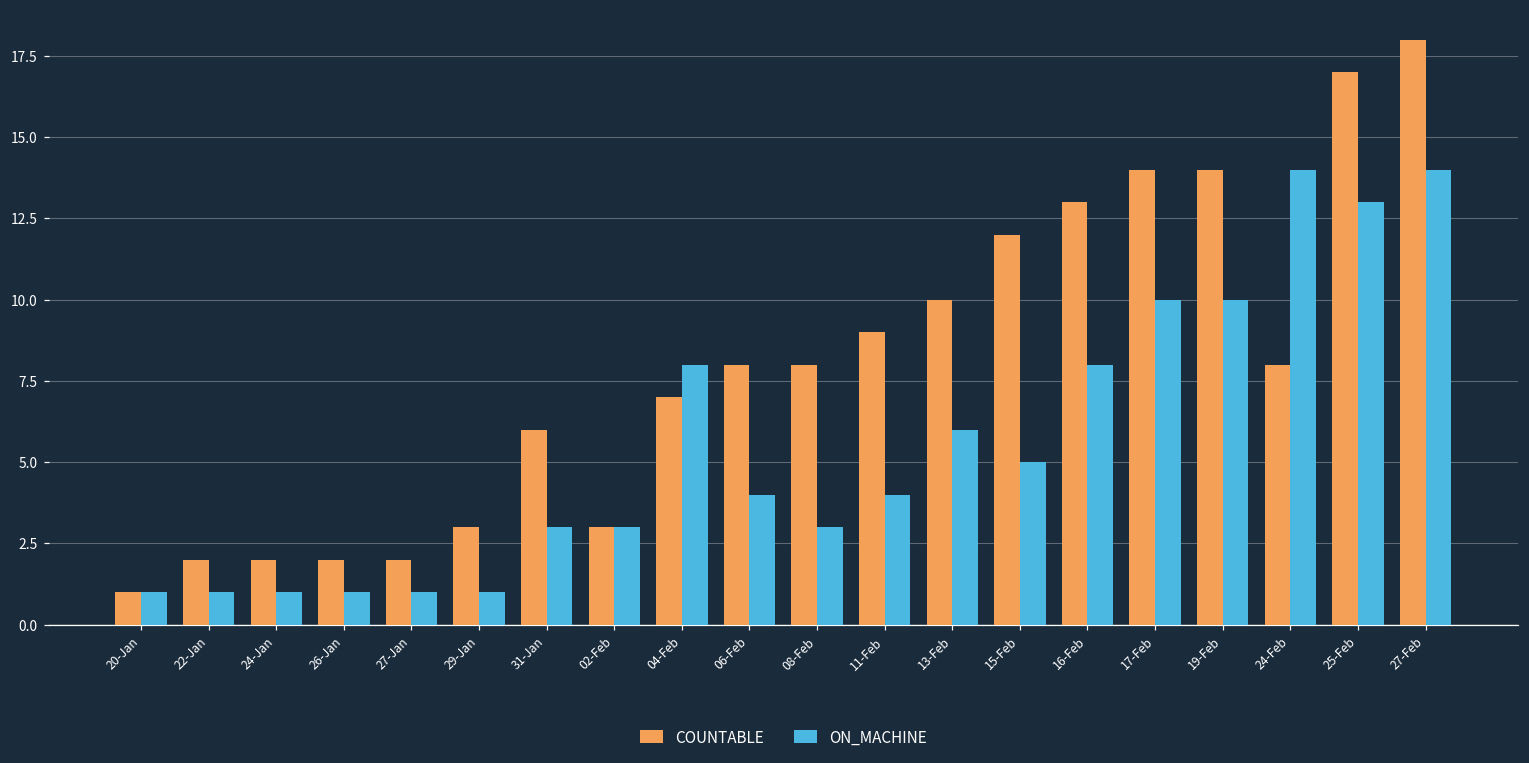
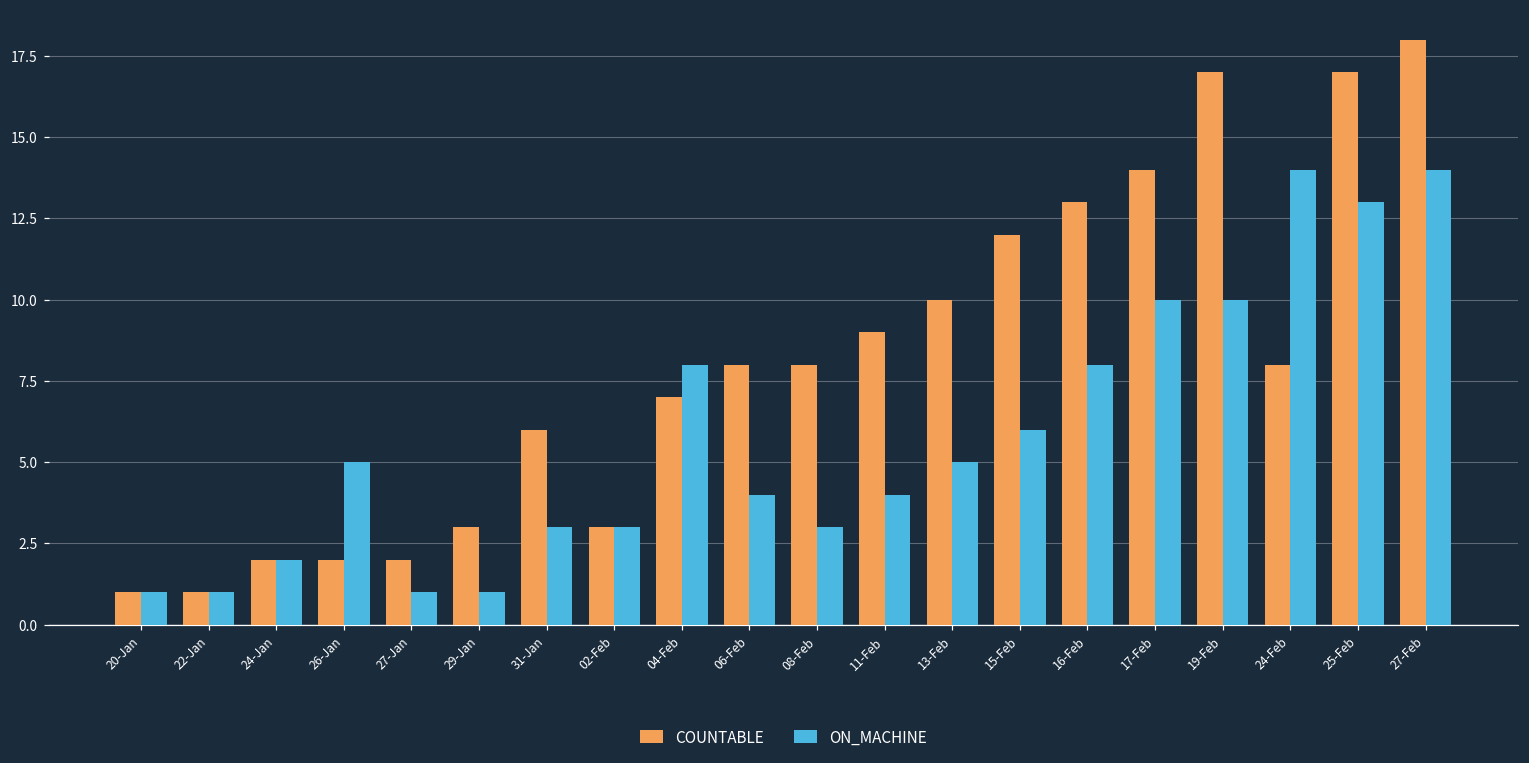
  {
    "COUNTABLE": {
      "20-Jan": 1,
-     "22-Jan": 2,
+     "22-Jan": 1,
      "24-Jan": 2,
      "26-Jan": 2,
      "27-Jan": 2,
      "29-Jan": 3,
      "31-Jan": 6,
      "02-Feb": 3,
      "04-Feb": 7,
      "06-Feb": 8,
      "08-Feb": 8,
      "11-Feb": 9,
      "13-Feb": 10,
      "15-Feb": 12,
      "16-Feb": 13,
      "17-Feb": 14,
-     "19-Feb": 14,
+     "19-Feb": 17,
      "24-Feb": 8,
      "25-Feb": 17,
      "27-Feb": 18
    },
    "ON_MACHINE": {
      "20-Jan": 1,
      "22-Jan": 1,
-     "24-Jan": 1,
-     "26-Jan": 1,
+     "24-Jan": 2,
+     "26-Jan": 5,
      "27-Jan": 1,
      "29-Jan": 1,
      "31-Jan": 3,
      "02-Feb": 3,
      "04-Feb": 8,
      "06-Feb": 4,
      "08-Feb": 3,
      "11-Feb": 4,
-     "13-Feb": 6,
-     "15-Feb": 5,
+     "13-Feb": 5,
+     "15-Feb": 6,
      "16-Feb": 8,
      "17-Feb": 10,
      "19-Feb": 10,
      "24-Feb": 14,
      "25-Feb": 13,
      "27-Feb": 14
    }
  }
